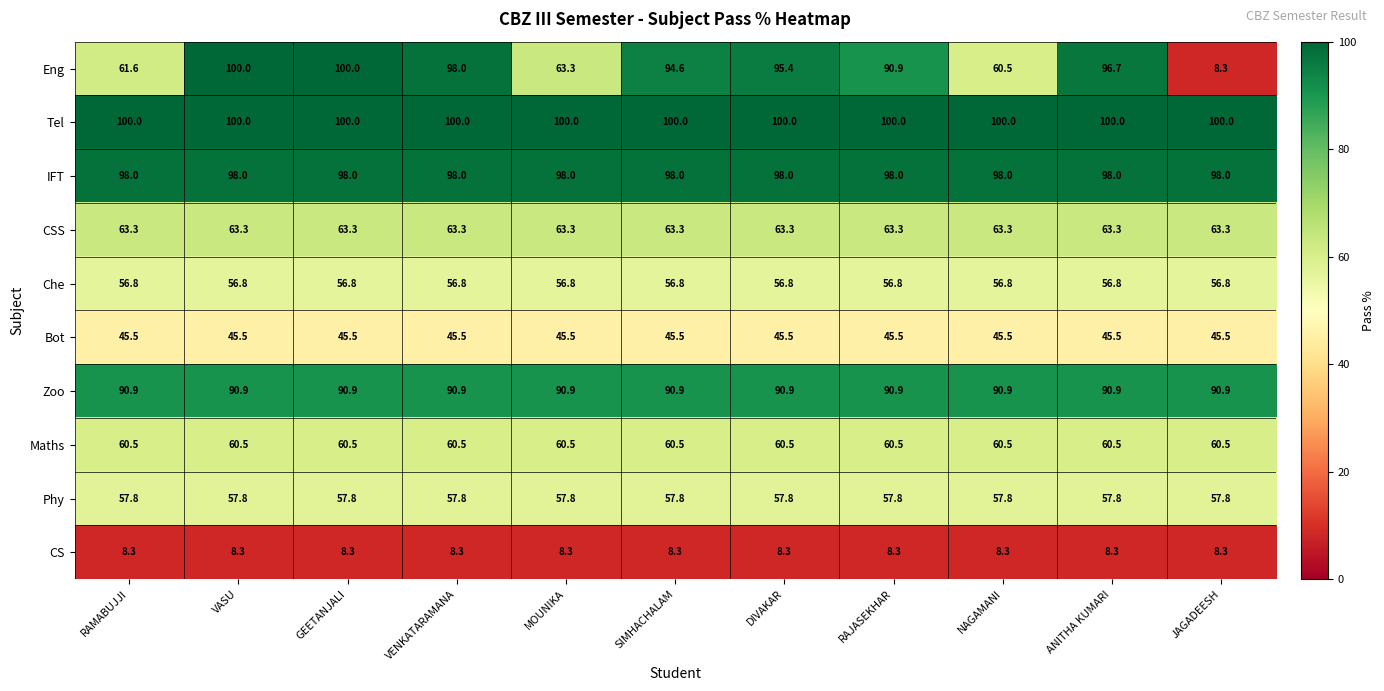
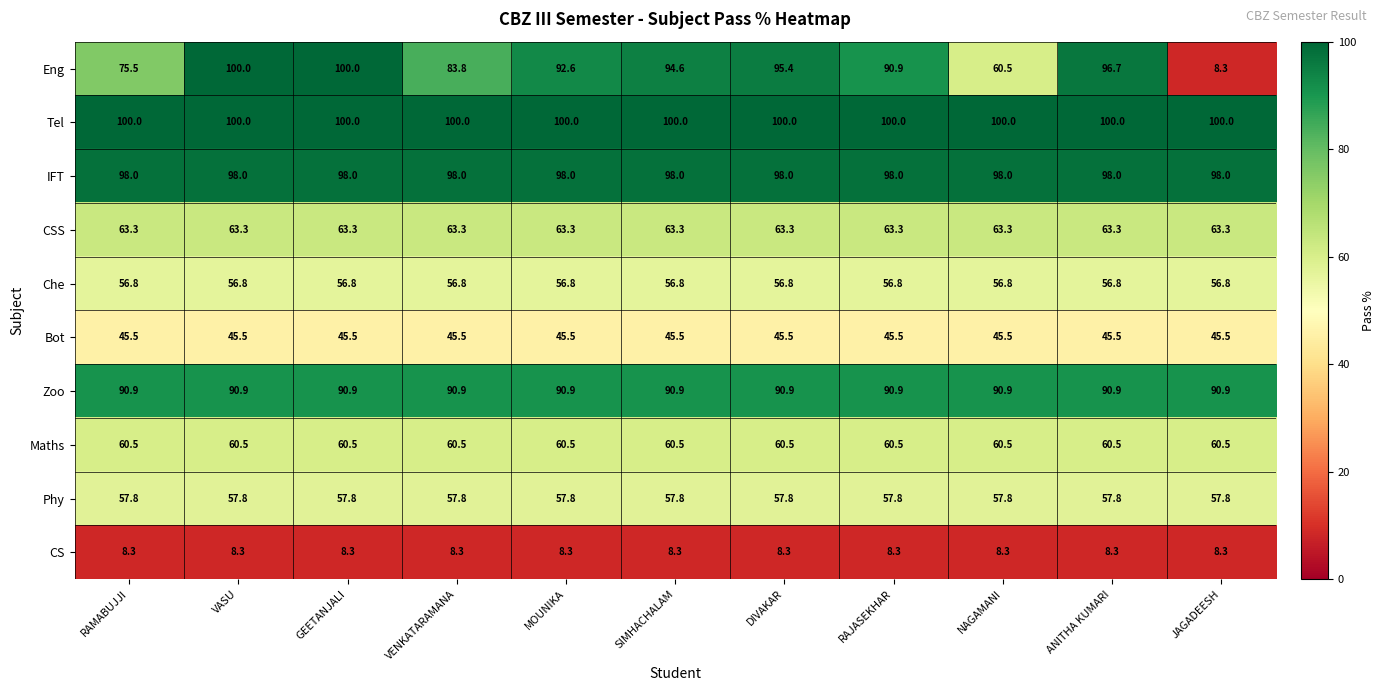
  {
    "Eng": {
-     "RAMABUJJI": 61.6,
+     "RAMABUJJI": 75.5,
      "VASU": 100.0,
      "GEETANJALI": 100.0,
-     "VENKATARAMANA": 98.0,
-     "MOUNIKA": 63.3,
+     "VENKATARAMANA": 83.8,
+     "MOUNIKA": 92.6,
      "SIMHACHALAM": 94.6,
      "DIVAKAR": 95.4,
      "RAJASEKHAR": 90.9,
      "NAGAMANI": 60.5,
      "ANITHA KUMARI": 96.7,
      "JAGADEESH": 8.3
    },
    "Tel": {
      "RAMABUJJI": 100.0,
      "VASU": 100.0,
      "GEETANJALI": 100.0,
      "VENKATARAMANA": 100.0,
      "MOUNIKA": 100.0,
      "SIMHACHALAM": 100.0,
      "DIVAKAR": 100.0,
      "RAJASEKHAR": 100.0,
      "NAGAMANI": 100.0,
      "ANITHA KUMARI": 100.0,
      "JAGADEESH": 100.0
    },
    "IFT": {
      "RAMABUJJI": 98.0,
      "VASU": 98.0,
      "GEETANJALI": 98.0,
      "VENKATARAMANA": 98.0,
      "MOUNIKA": 98.0,
      "SIMHACHALAM": 98.0,
      "DIVAKAR": 98.0,
      "RAJASEKHAR": 98.0,
      "NAGAMANI": 98.0,
      "ANITHA KUMARI": 98.0,
      "JAGADEESH": 98.0
    },
    "CSS": {
      "RAMABUJJI": 63.3,
      "VASU": 63.3,
      "GEETANJALI": 63.3,
      "VENKATARAMANA": 63.3,
      "MOUNIKA": 63.3,
      "SIMHACHALAM": 63.3,
      "DIVAKAR": 63.3,
      "RAJASEKHAR": 63.3,
      "NAGAMANI": 63.3,
      "ANITHA KUMARI": 63.3,
      "JAGADEESH": 63.3
    },
    "Che": {
      "RAMABUJJI": 56.8,
      "VASU": 56.8,
      "GEETANJALI": 56.8,
      "VENKATARAMANA": 56.8,
      "MOUNIKA": 56.8,
      "SIMHACHALAM": 56.8,
      "DIVAKAR": 56.8,
      "RAJASEKHAR": 56.8,
      "NAGAMANI": 56.8,
      "ANITHA KUMARI": 56.8,
      "JAGADEESH": 56.8
    },
    "Bot": {
      "RAMABUJJI": 45.5,
      "VASU": 45.5,
      "GEETANJALI": 45.5,
      "VENKATARAMANA": 45.5,
      "MOUNIKA": 45.5,
      "SIMHACHALAM": 45.5,
      "DIVAKAR": 45.5,
      "RAJASEKHAR": 45.5,
      "NAGAMANI": 45.5,
      "ANITHA KUMARI": 45.5,
      "JAGADEESH": 45.5
    },
    "Zoo": {
      "RAMABUJJI": 90.9,
      "VASU": 90.9,
      "GEETANJALI": 90.9,
      "VENKATARAMANA": 90.9,
      "MOUNIKA": 90.9,
      "SIMHACHALAM": 90.9,
      "DIVAKAR": 90.9,
      "RAJASEKHAR": 90.9,
      "NAGAMANI": 90.9,
      "ANITHA KUMARI": 90.9,
      "JAGADEESH": 90.9
    },
    "Maths": {
      "RAMABUJJI": 60.5,
      "VASU": 60.5,
      "GEETANJALI": 60.5,
      "VENKATARAMANA": 60.5,
      "MOUNIKA": 60.5,
      "SIMHACHALAM": 60.5,
      "DIVAKAR": 60.5,
      "RAJASEKHAR": 60.5,
      "NAGAMANI": 60.5,
      "ANITHA KUMARI": 60.5,
      "JAGADEESH": 60.5
    },
    "Phy": {
      "RAMABUJJI": 57.8,
      "VASU": 57.8,
      "GEETANJALI": 57.8,
      "VENKATARAMANA": 57.8,
      "MOUNIKA": 57.8,
      "SIMHACHALAM": 57.8,
      "DIVAKAR": 57.8,
      "RAJASEKHAR": 57.8,
      "NAGAMANI": 57.8,
      "ANITHA KUMARI": 57.8,
      "JAGADEESH": 57.8
    },
    "CS": {
      "RAMABUJJI": 8.3,
      "VASU": 8.3,
      "GEETANJALI": 8.3,
      "VENKATARAMANA": 8.3,
      "MOUNIKA": 8.3,
      "SIMHACHALAM": 8.3,
      "DIVAKAR": 8.3,
      "RAJASEKHAR": 8.3,
      "NAGAMANI": 8.3,
      "ANITHA KUMARI": 8.3,
      "JAGADEESH": 8.3
    }
  }
